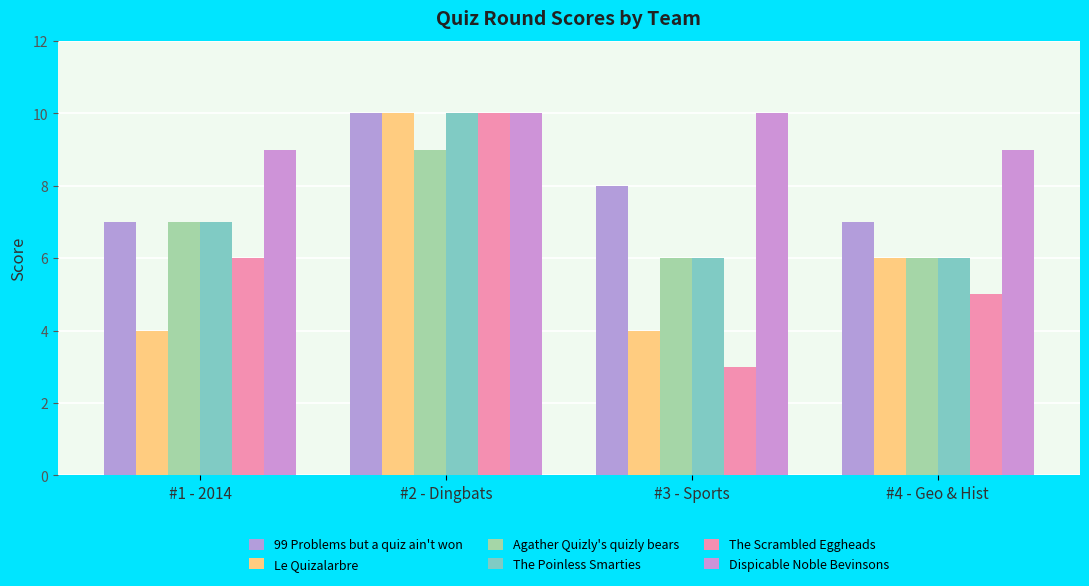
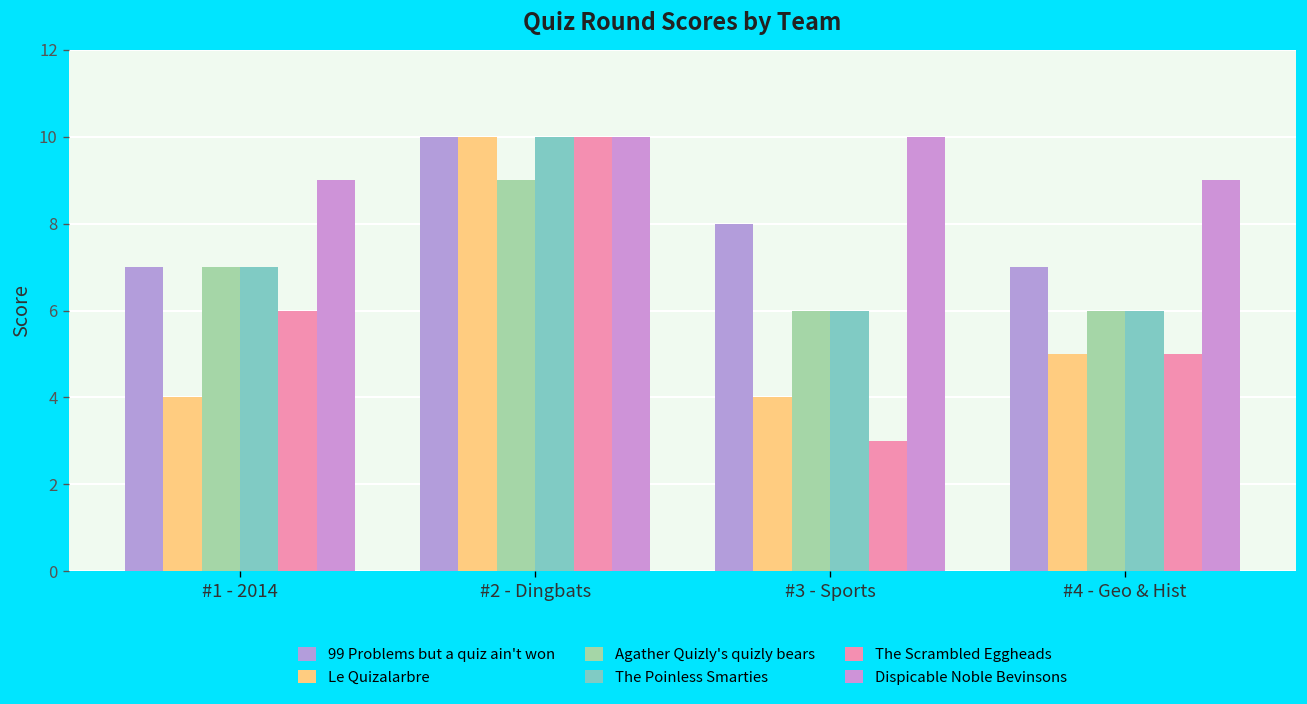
  {
    "Le Quizalarbre": {
      "#1 - 2014": 4,
      "#2 - Dingbats": 10,
      "#3 - Sports": 4,
-     "#4 - Geo & Hist": 6
+     "#4 - Geo & Hist": 5
    }
  }
